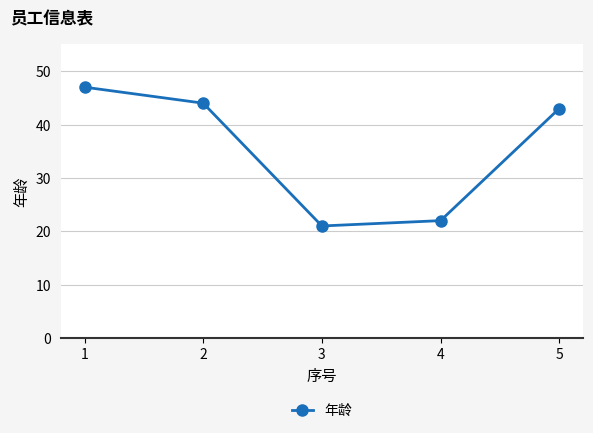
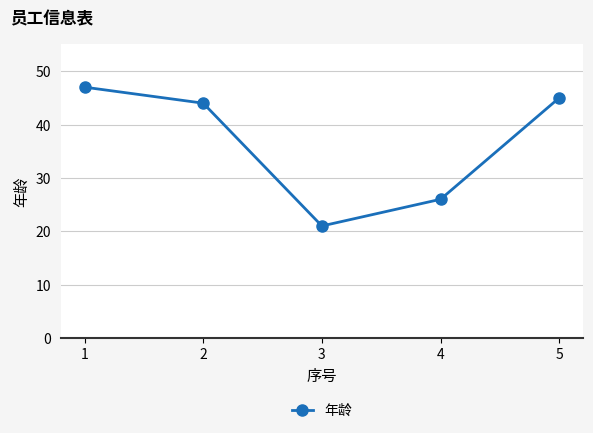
  {
    "1": 47,
    "2": 44,
    "3": 21,
-   "4": 22,
-   "5": 43
+   "4": 26,
+   "5": 45
  }
